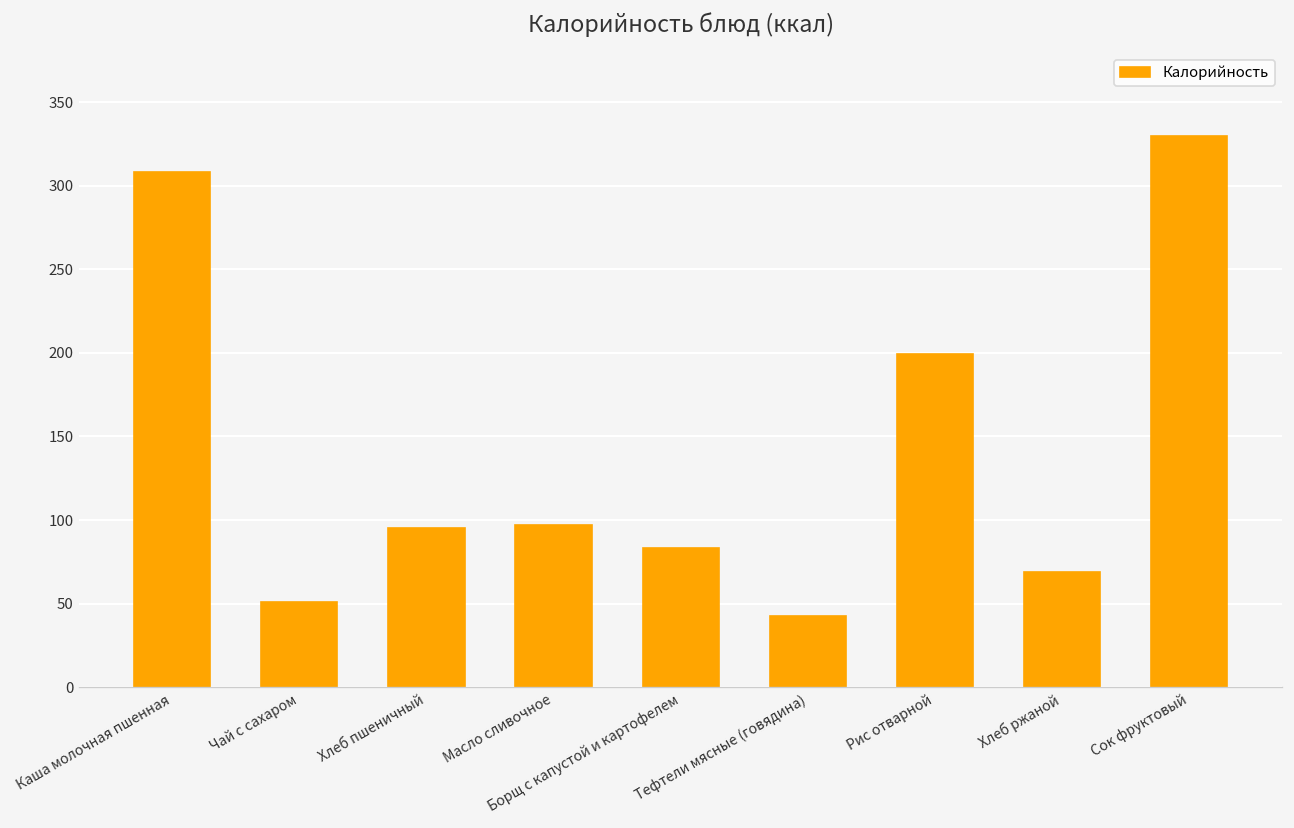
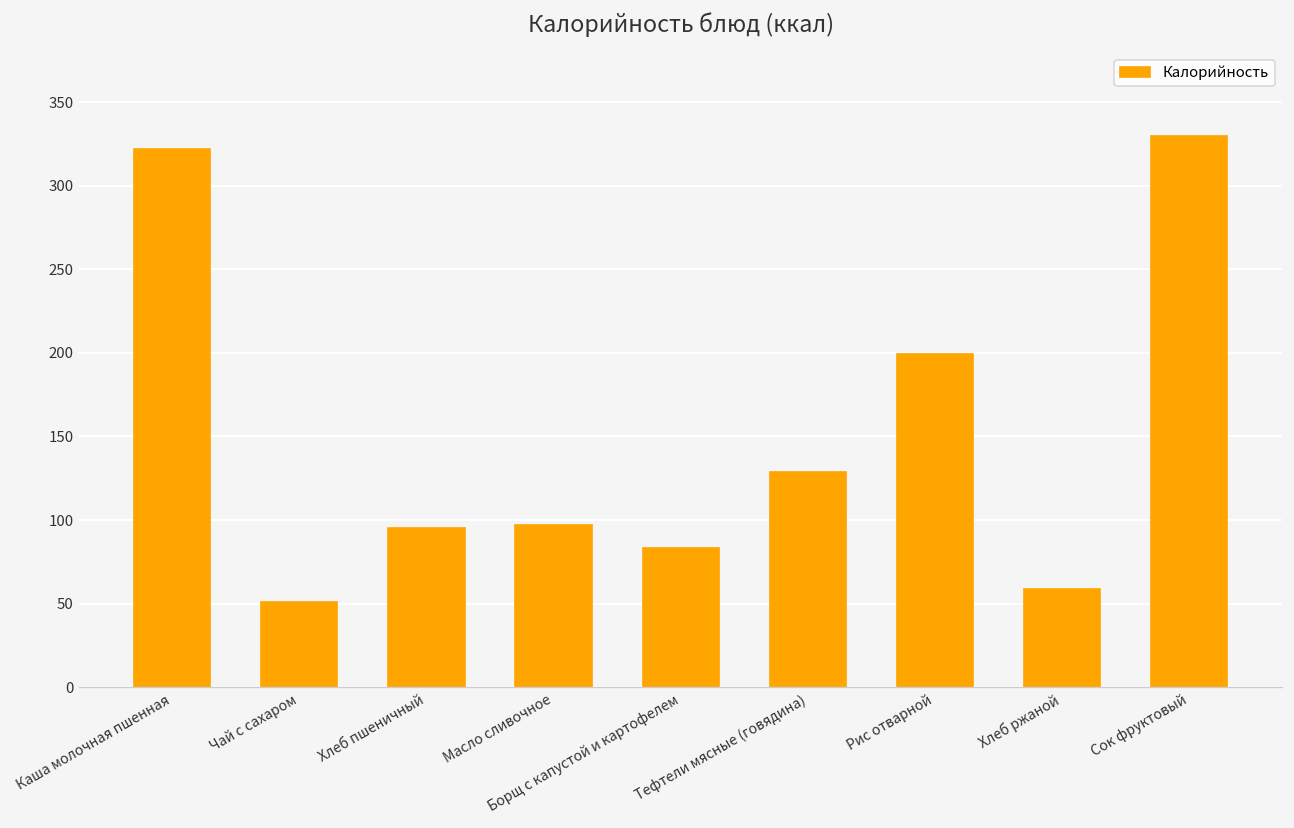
  {
-   "Каша молочная пшенная": 308,
+   "Каша молочная пшенная": 322,
    "Чай с сахаром": 51,
    "Хлеб пшеничный": 95,
    "Масло сливочное": 97,
    "Борщ с капустой и картофелем": 83,
-   "Тефтели мясные (говядина)": 42,
+   "Тефтели мясные (говядина)": 128,
    "Рис отварной": 200,
-   "Хлеб ржаной": 69,
+   "Хлеб ржаной": 59,
    "Сок фруктовый": 330
  }
